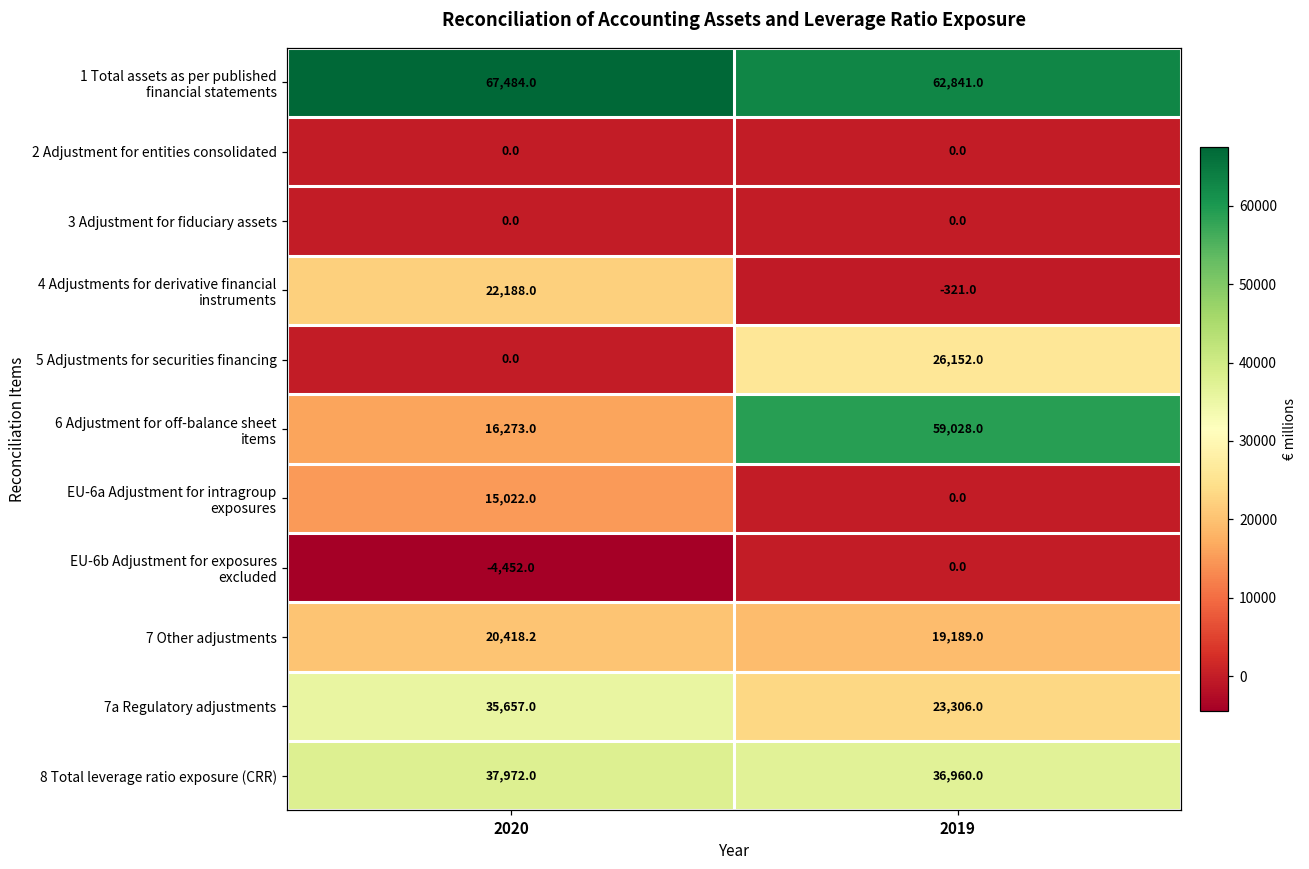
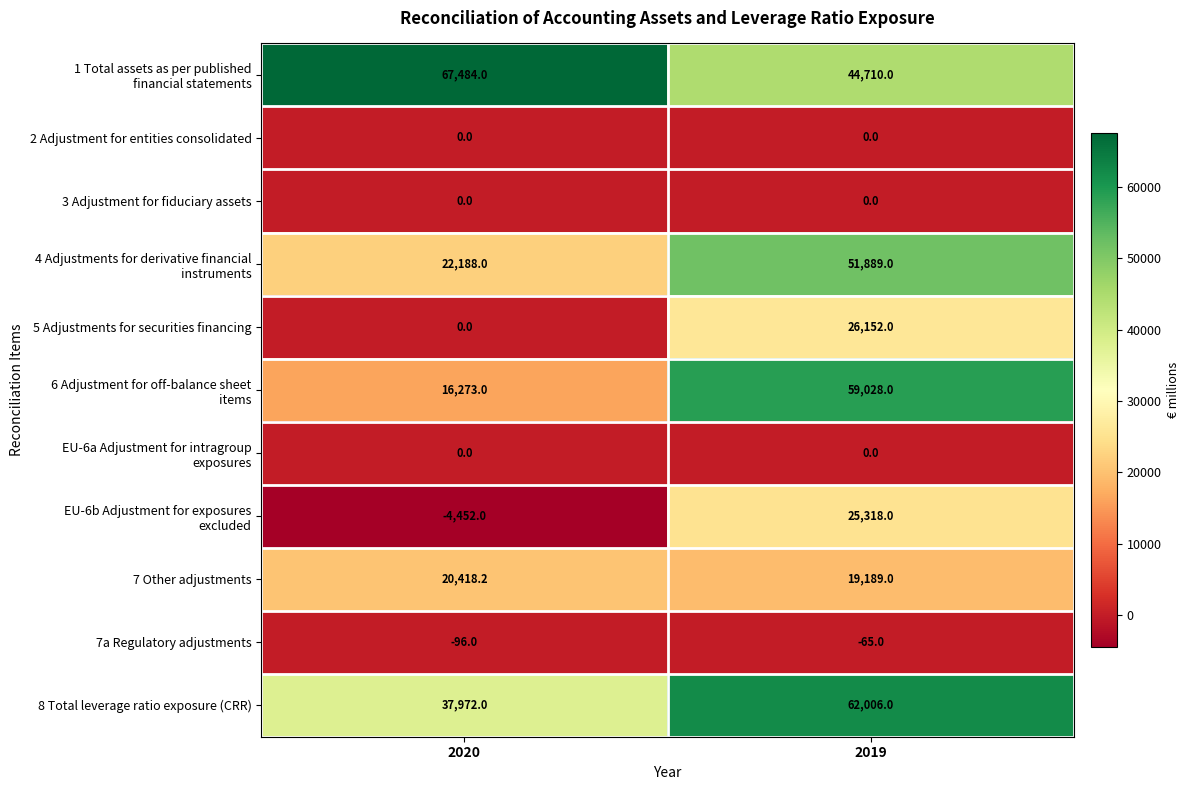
  {
    "1 Total assets as per published financial statements": {
      "2020": "67,484.0",
-     "2019": "62,841.0"
+     "2019": "44,710.0"
    },
    "2 Adjustment for entities consolidated": {
      "2020": "0.0",
      "2019": "0.0"
    },
    "3 Adjustment for fiduciary assets": {
      "2020": "0.0",
      "2019": "0.0"
    },
    "4 Adjustments for derivative financial instruments": {
      "2020": "22,188.0",
-     "2019": "-321.0"
+     "2019": "51,889.0"
    },
    "5 Adjustments for securities financing": {
      "2020": "0.0",
      "2019": "26,152.0"
    },
    "6 Adjustment for off-balance sheet items": {
      "2020": "16,273.0",
      "2019": "59,028.0"
    },
    "EU-6a Adjustment for intragroup exposures": {
-     "2020": "15,022.0",
+     "2020": "0.0",
      "2019": "0.0"
    },
    "EU-6b Adjustment for exposures excluded": {
      "2020": "-4,452.0",
-     "2019": "0.0"
+     "2019": "25,318.0"
    },
    "7 Other adjustments": {
      "2020": "20,418.2",
      "2019": "19,189.0"
    },
    "7a Regulatory adjustments": {
-     "2020": "35,657.0",
-     "2019": "23,306.0"
+     "2020": "-96.0",
+     "2019": "-65.0"
    },
    "8 Total leverage ratio exposure (CRR)": {
      "2020": "37,972.0",
-     "2019": "36,960.0"
+     "2019": "62,006.0"
    }
  }
